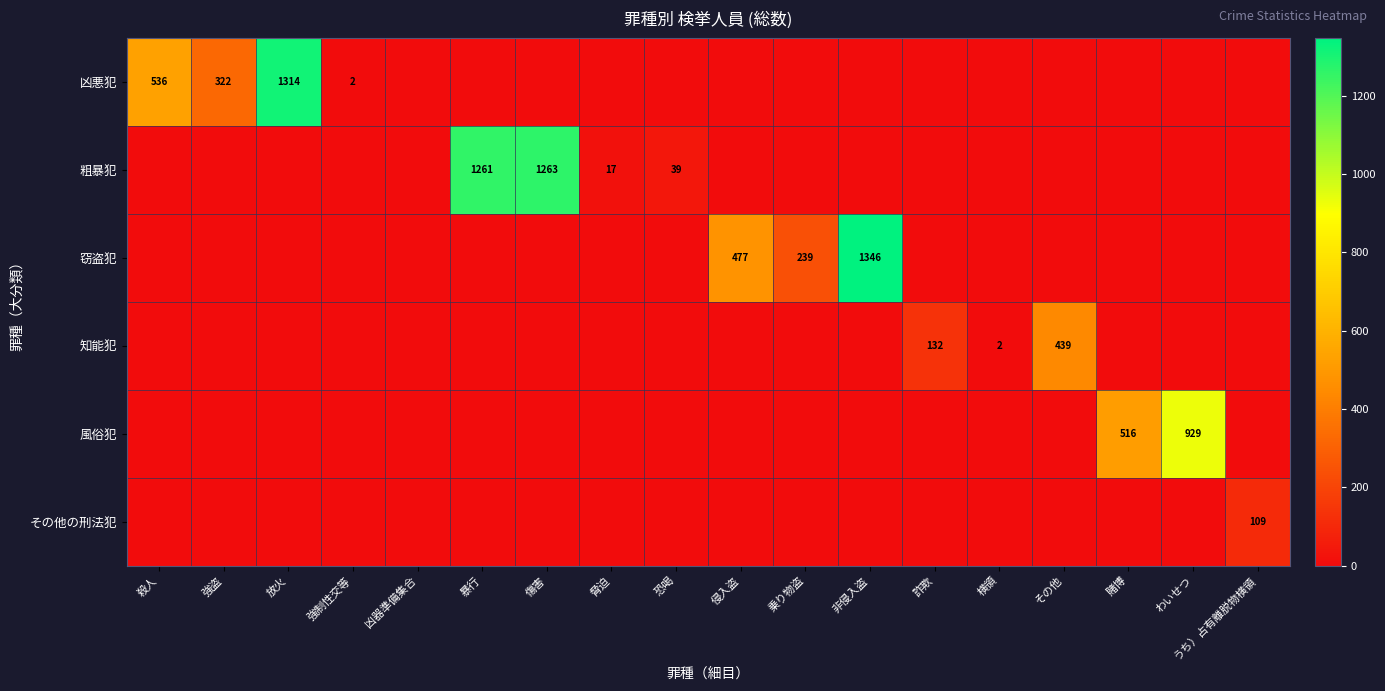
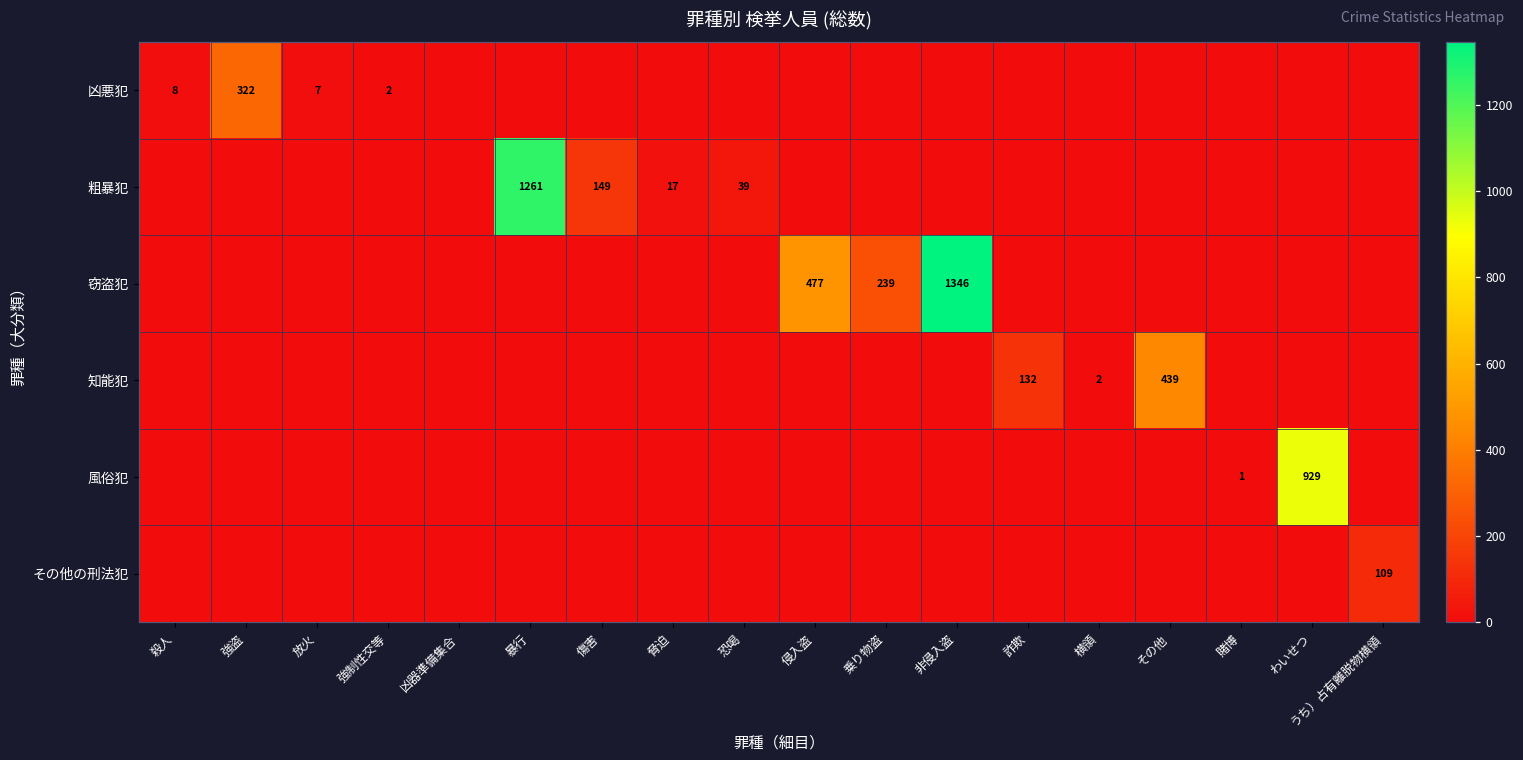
  {
    "凶悪犯": {
-     "殺人": 536,
+     "殺人": 8,
      "強盗": 322,
-     "放火": 1314,
+     "放火": 7,
      "強制性交等": 2
    },
    "粗暴犯": {
      "暴行": 1261,
-     "傷害": 1263,
+     "傷害": 149,
      "脅迫": 17,
      "恐喝": 39
    },
    "窃盗犯": {
      "侵入盗": 477,
      "乗り物盗": 239,
      "非侵入盗": 1346
    },
    "知能犯": {
      "詐欺": 132,
      "横領": 2,
      "その他": 439
    },
    "風俗犯": {
-     "賭博": 516,
+     "賭博": 1,
      "わいせつ": 929
    },
    "その他の刑法犯": {
      "うち）占有離脱物横領": 109
    }
  }
